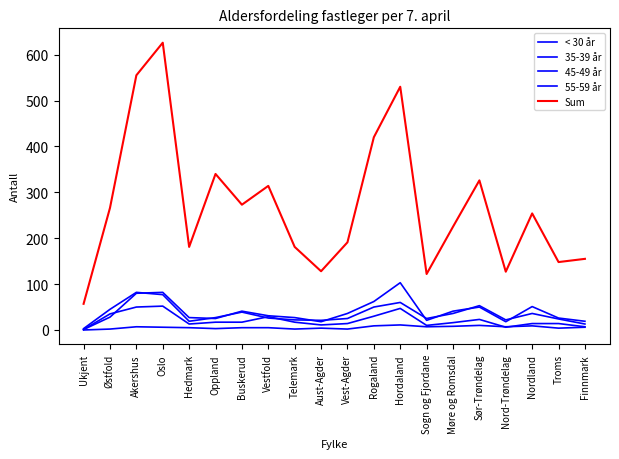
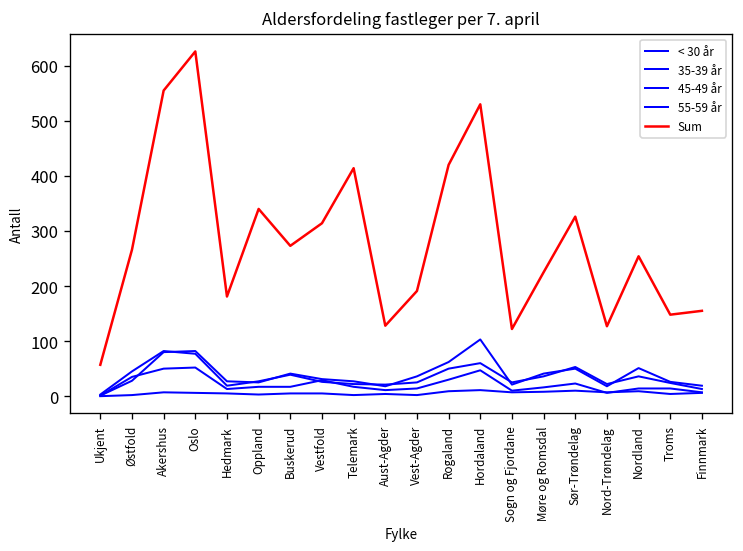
  {
    "Sum": {
      "Ukjent": 60,
      "Østfold": 270,
      "Akershus": 560,
      "Oslo": 630,
      "Hedmark": 180,
      "Oppland": 340,
      "Buskerud": 270,
      "Vestfold": 310,
-     "Telemark": 180,
+     "Telemark": 410,
      "Aust-Agder": 130,
      "Vest-Agder": 190,
      "Rogaland": 420,
      "Hordaland": 530,
      "Sogn og Fjordane": 120,
      "Møre og Romsdal": 230,
      "Sør-Trøndelag": 330,
      "Nord-Trøndelag": 130,
      "Nordland": 250,
      "Troms": 150,
      "Finnmark": 160
    }
  }
